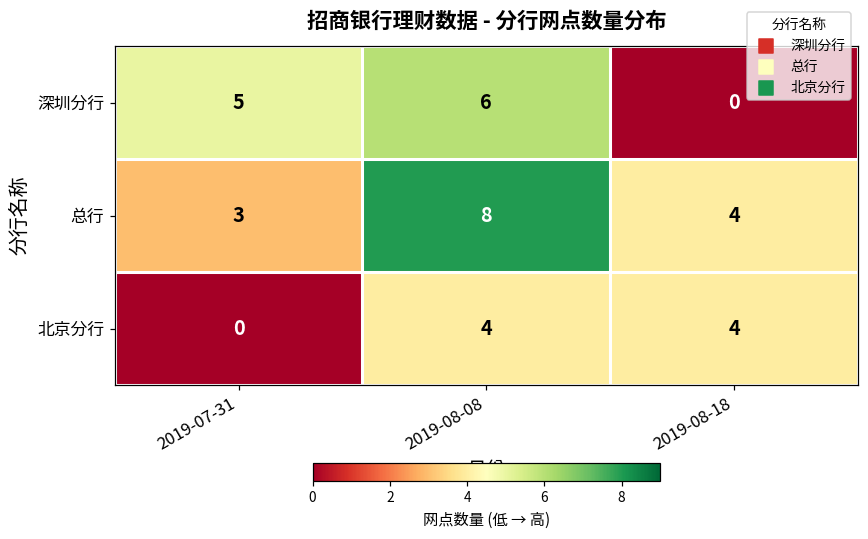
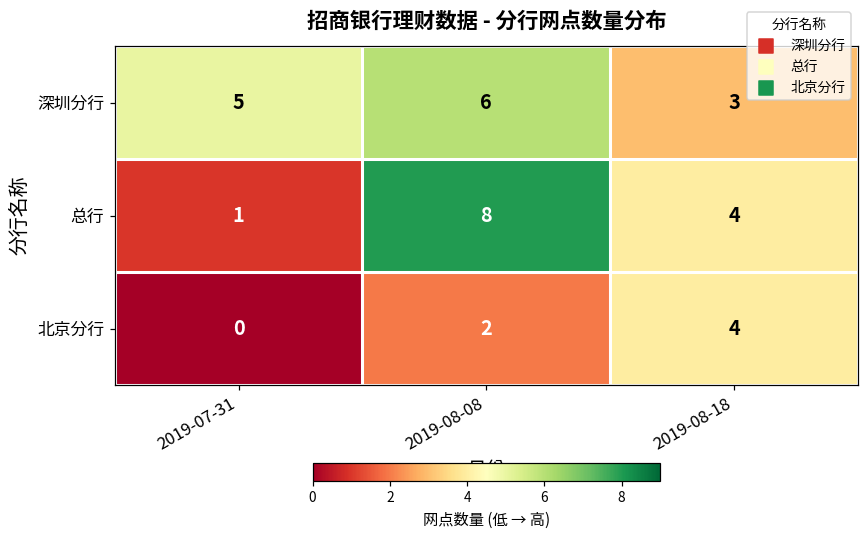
  {
    "深圳分行": {
      "2019-07-31": 5,
      "2019-08-08": 6,
-     "2019-08-18": 0
+     "2019-08-18": 3
    },
    "总行": {
-     "2019-07-31": 3,
+     "2019-07-31": 1,
      "2019-08-08": 8,
      "2019-08-18": 4
    },
    "北京分行": {
      "2019-07-31": 0,
-     "2019-08-08": 4,
+     "2019-08-08": 2,
      "2019-08-18": 4
    }
  }
